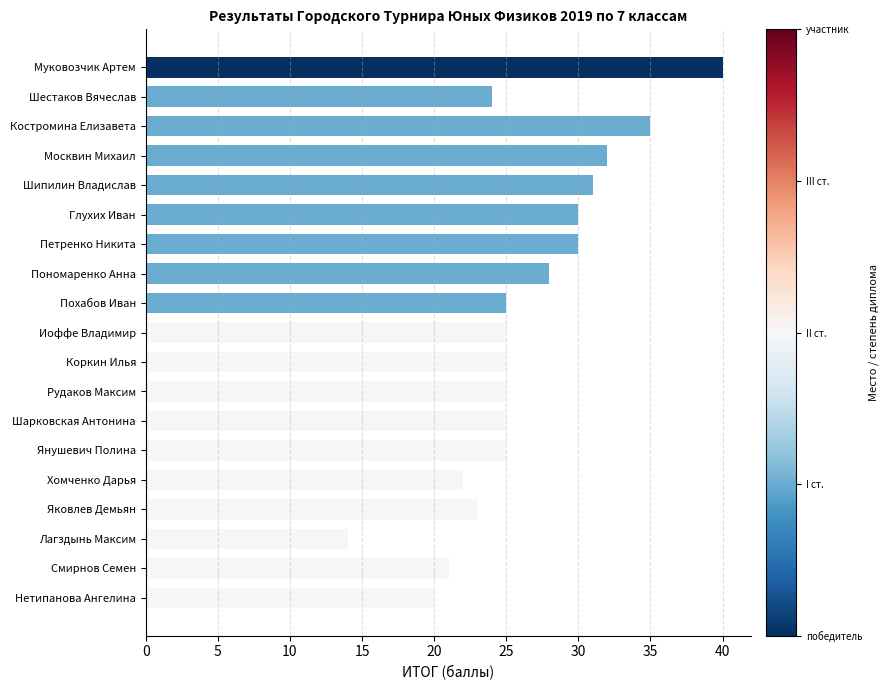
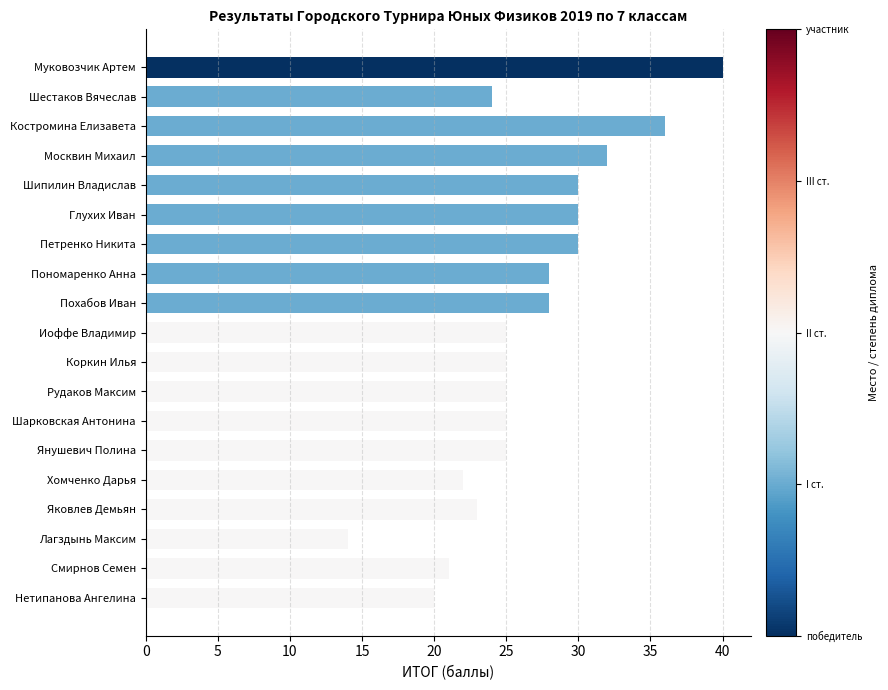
  {
    "Муковозчик Артем": 40,
    "Шестаков Вячеслав": 24,
-   "Костромина Елизавета": 35,
+   "Костромина Елизавета": 36,
    "Москвин Михаил": 32,
-   "Шипилин Владислав": 31,
+   "Шипилин Владислав": 30,
    "Глухих Иван": 30,
    "Петренко Никита": 30,
    "Пономаренко Анна": 28,
-   "Похабов Иван": 25,
+   "Похабов Иван": 28,
    "Иоффе Владимир": 25,
    "Коркин Илья": 25,
    "Рудаков Максим": 25,
    "Шарковская Антонина": 25,
    "Янушевич Полина": 25,
    "Хомченко Дарья": 22,
    "Яковлев Демьян": 23,
    "Лагздынь Максим": 14,
    "Смирнов Семен": 21,
    "Нетипанова Ангелина": 20
  }
